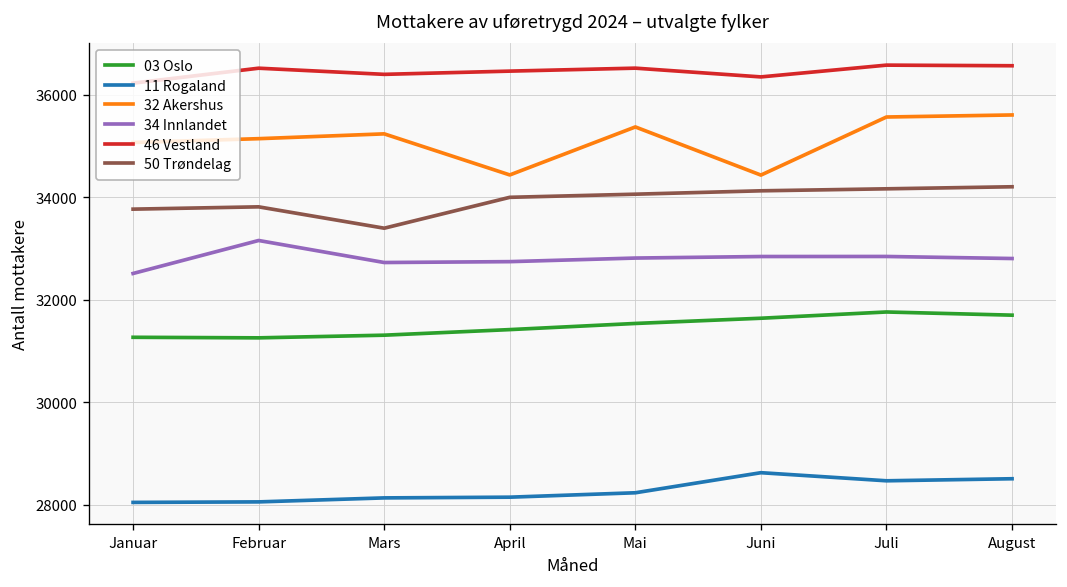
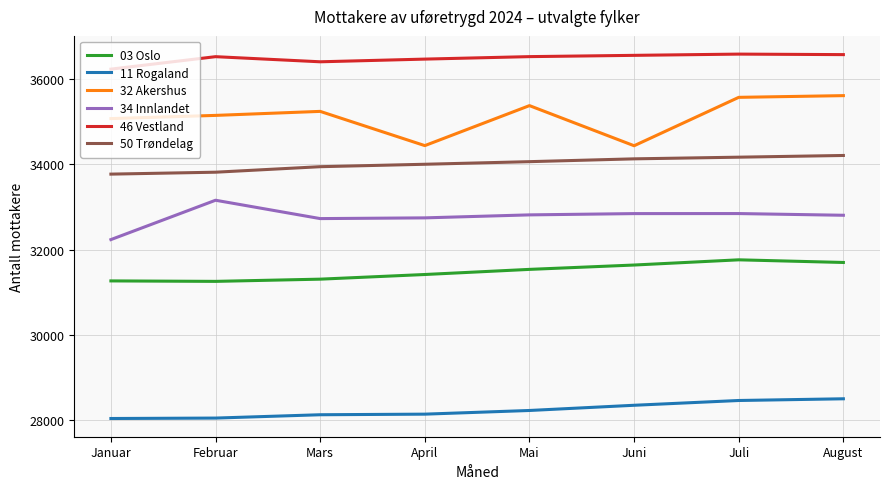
  {
    "03 Oslo": {
      "Januar": 31300,
      "Februar": 31300,
      "Mars": 31300,
      "April": 31400,
      "Mai": 31500,
      "Juni": 31600,
      "Juli": 31800,
      "August": 31700
    },
    "11 Rogaland": {
      "Januar": 28000,
      "Februar": 28100,
      "Mars": 28100,
      "April": 28100,
      "Mai": 28200,
-     "Juni": 28600,
+     "Juni": 28400,
      "Juli": 28500,
      "August": 28500
    },
    "32 Akershus": {
      "Februar": 35100,
      "Mars": 35200,
      "April": 34400,
      "Mai": 35400,
      "Juni": 34400,
      "Juli": 35600,
      "August": 35600
    },
    "34 Innlandet": {
-     "Januar": 32500,
+     "Januar": 32200,
      "Februar": 33200,
      "Mars": 32700,
      "April": 32700,
      "Mai": 32800,
      "Juni": 32800,
      "Juli": 32800,
      "August": 32800
    },
    "46 Vestland": {
      "Februar": 36500,
      "Mars": 36400,
      "April": 36500,
      "Mai": 36500,
-     "Juni": 36300,
+     "Juni": 36600,
      "Juli": 36600,
      "August": 36600
    },
    "50 Trøndelag": {
      "Januar": 33800,
      "Februar": 33800,
-     "Mars": 33400,
+     "Mars": 33900,
      "April": 34000,
      "Mai": 34100,
      "Juni": 34100,
      "Juli": 34200,
      "August": 34200
    }
  }
